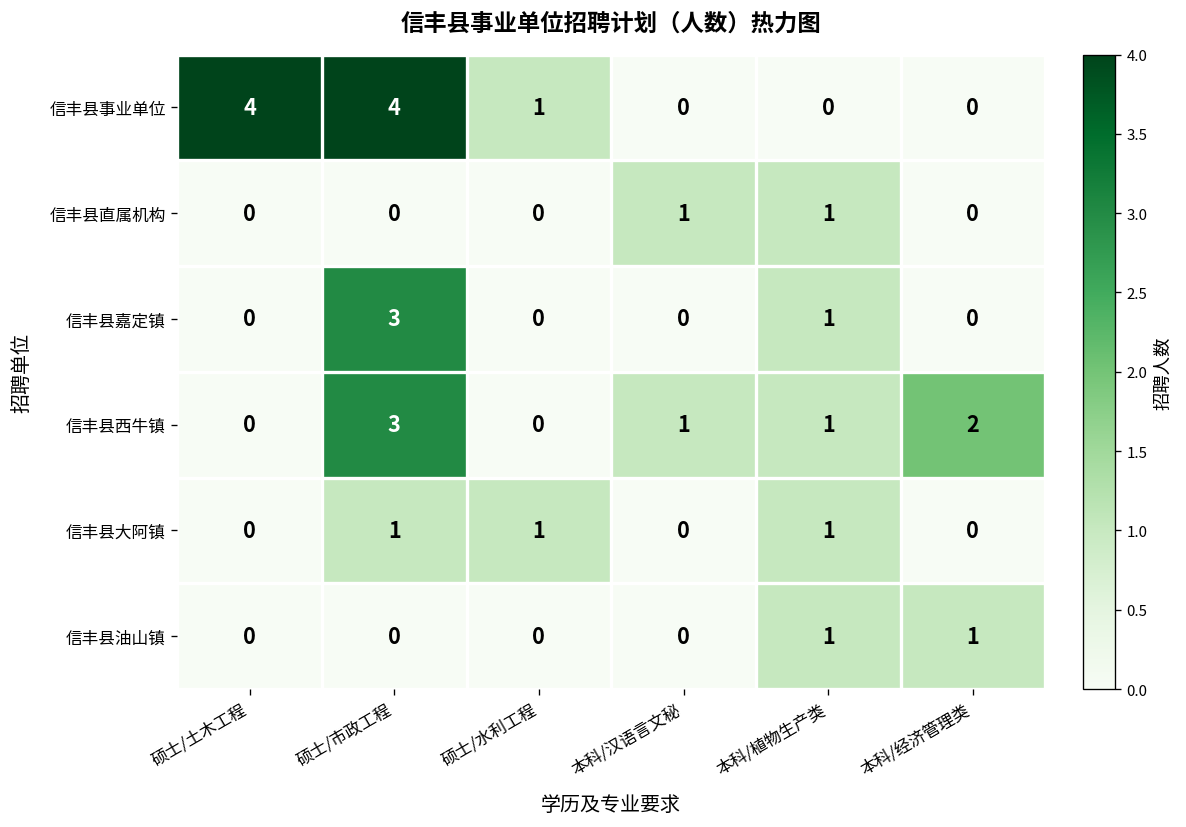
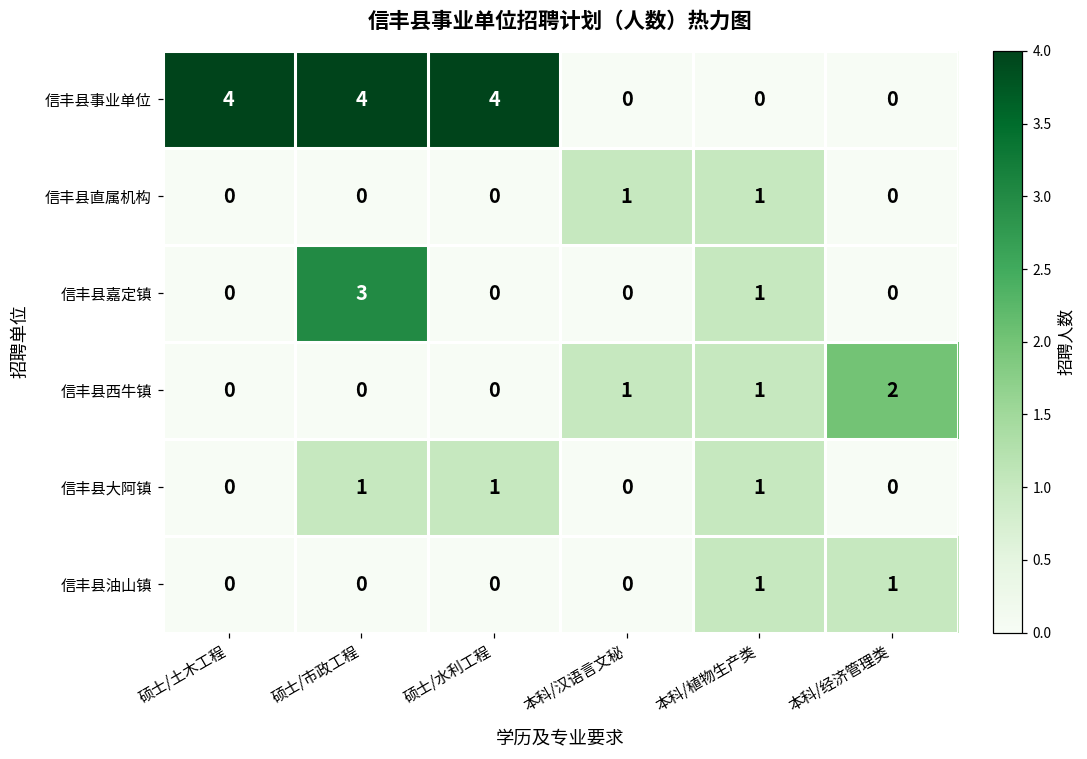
  {
    "信丰县事业单位": {
      "硕士/土木工程": 4,
      "硕士/市政工程": 4,
-     "硕士/水利工程": 1,
+     "硕士/水利工程": 4,
      "本科/汉语言文秘": 0,
      "本科/植物生产类": 0,
      "本科/经济管理类": 0
    },
    "信丰县直属机构": {
      "硕士/土木工程": 0,
      "硕士/市政工程": 0,
      "硕士/水利工程": 0,
      "本科/汉语言文秘": 1,
      "本科/植物生产类": 1,
      "本科/经济管理类": 0
    },
    "信丰县嘉定镇": {
      "硕士/土木工程": 0,
      "硕士/市政工程": 3,
      "硕士/水利工程": 0,
      "本科/汉语言文秘": 0,
      "本科/植物生产类": 1,
      "本科/经济管理类": 0
    },
    "信丰县西牛镇": {
      "硕士/土木工程": 0,
-     "硕士/市政工程": 3,
+     "硕士/市政工程": 0,
      "硕士/水利工程": 0,
      "本科/汉语言文秘": 1,
      "本科/植物生产类": 1,
      "本科/经济管理类": 2
    },
    "信丰县大阿镇": {
      "硕士/土木工程": 0,
      "硕士/市政工程": 1,
      "硕士/水利工程": 1,
      "本科/汉语言文秘": 0,
      "本科/植物生产类": 1,
      "本科/经济管理类": 0
    },
    "信丰县油山镇": {
      "硕士/土木工程": 0,
      "硕士/市政工程": 0,
      "硕士/水利工程": 0,
      "本科/汉语言文秘": 0,
      "本科/植物生产类": 1,
      "本科/经济管理类": 1
    }
  }
